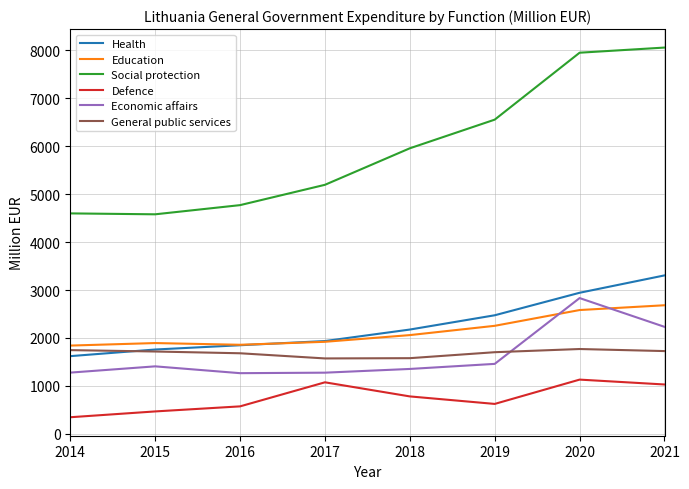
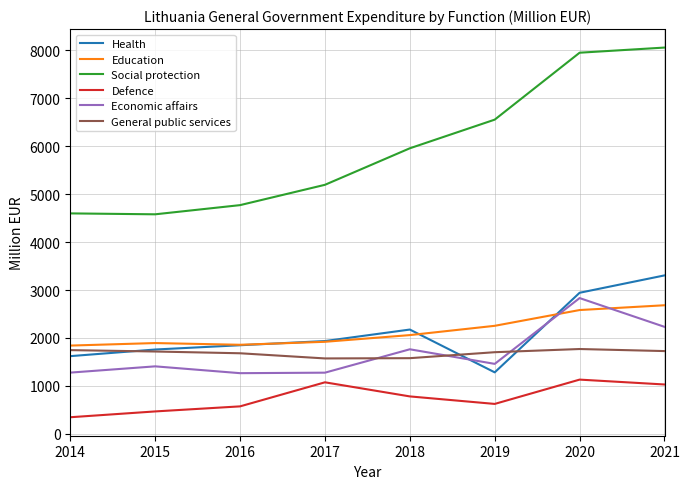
  {
    "Health": {
      "2014": 1600,
      "2018": 2200,
-     "2019": 2500,
+     "2019": 1300,
      "2020": 2900,
      "2021": 3300
    },
    "Education": {
      "2014": 1800,
      "2015": 1900,
      "2018": 2100,
      "2019": 2300,
      "2020": 2600,
      "2021": 2700
    },
    "Social protection": {
      "2014": 4600,
      "2015": 4600,
      "2016": 4800,
      "2017": 5200,
      "2018": 6000,
      "2019": 6600,
      "2020": 7900,
      "2021": 8100
    },
    "Defence": {
      "2014": 300,
      "2015": 500,
      "2016": 600,
      "2017": 1100,
      "2018": 800,
      "2019": 600,
      "2020": 1100,
      "2021": 1000
    },
    "Economic affairs": {
      "2014": 1300,
      "2015": 1400,
      "2016": 1300,
      "2017": 1300,
-     "2018": 1400,
+     "2018": 1800,
      "2019": 1500,
      "2020": 2800,
      "2021": 2200
    },
    "General public services": {
      "2014": 1700,
      "2016": 1700,
      "2017": 1600,
      "2018": 1600,
      "2019": 1700,
      "2020": 1800,
      "2021": 1700
    }
  }
